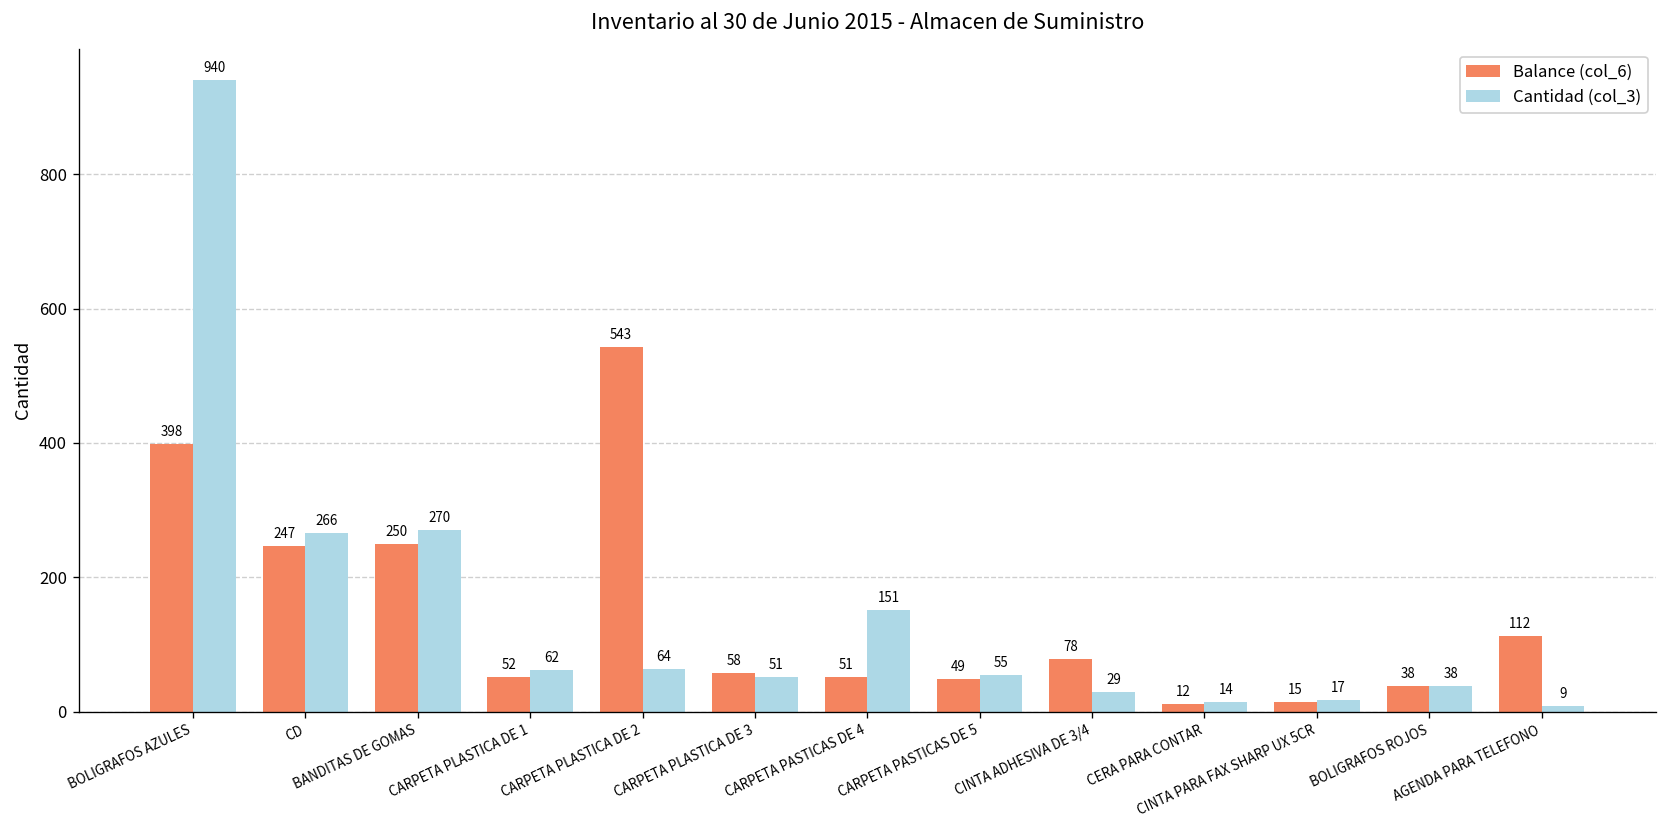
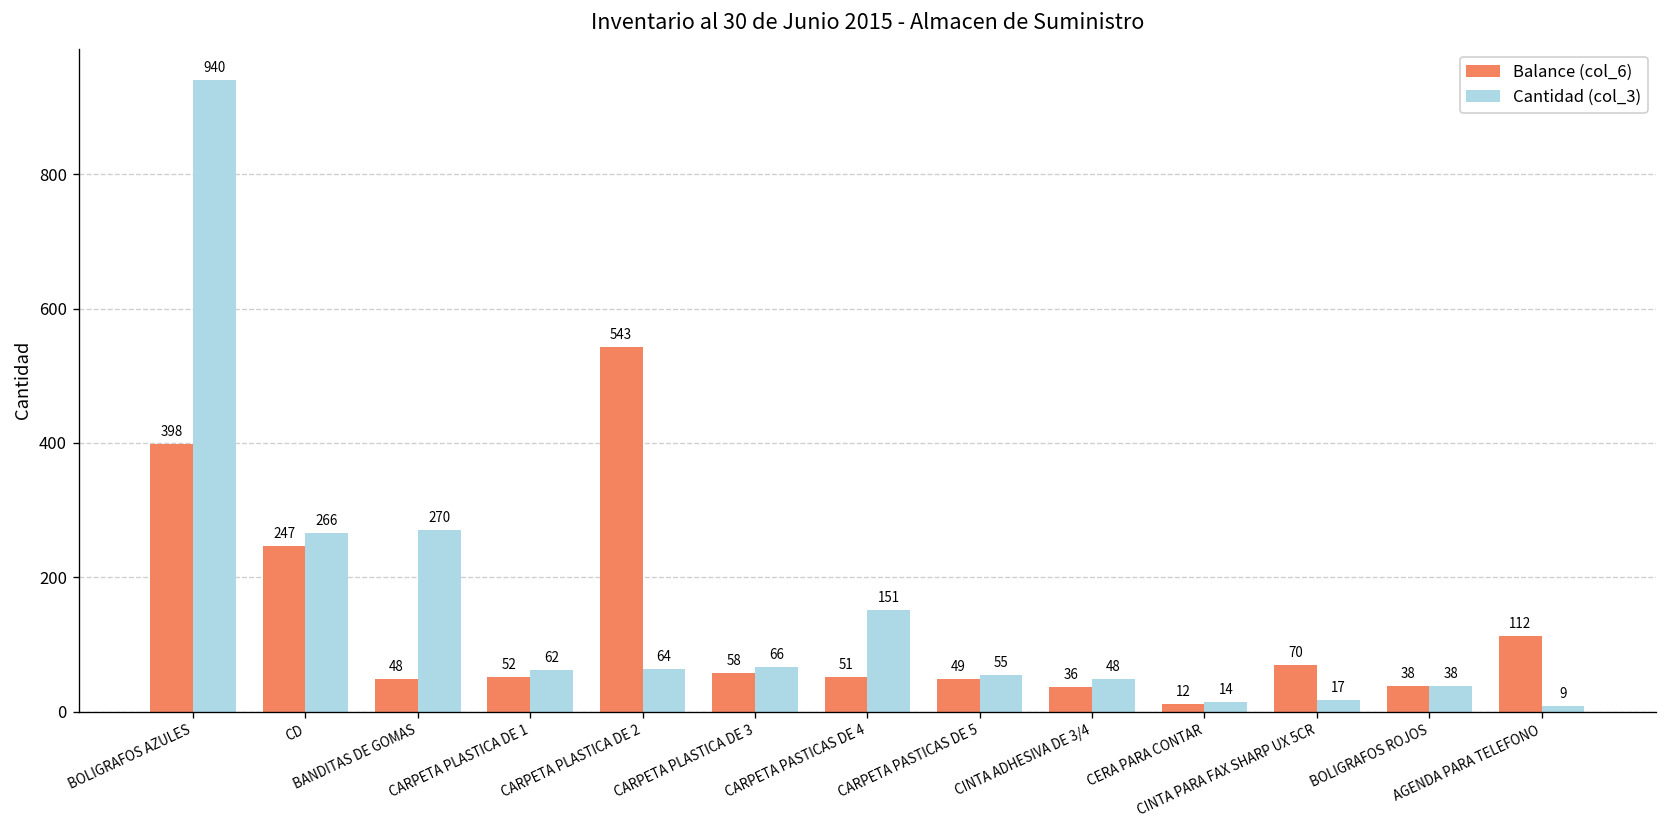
  {
    "Balance (col_6)": {
      "BOLIGRAFOS AZULES": 398,
      "CD": 247,
-     "BANDITAS DE GOMAS": 250,
+     "BANDITAS DE GOMAS": 48,
      "CARPETA PLASTICA DE 1": 52,
      "CARPETA PLASTICA DE 2": 543,
      "CARPETA PLASTICA DE 3": 58,
      "CARPETA PASTICAS DE 4": 51,
      "CARPETA PASTICAS DE 5": 49,
-     "CINTA ADHESIVA DE 3/4": 78,
+     "CINTA ADHESIVA DE 3/4": 36,
      "CERA PARA CONTAR": 12,
-     "CINTA PARA FAX SHARP UX 5CR": 15,
+     "CINTA PARA FAX SHARP UX 5CR": 70,
      "BOLIGRAFOS ROJOS": 38,
      "AGENDA PARA TELEFONO": 112
    },
    "Cantidad (col_3)": {
      "BOLIGRAFOS AZULES": 940,
      "CD": 266,
      "BANDITAS DE GOMAS": 270,
      "CARPETA PLASTICA DE 1": 62,
      "CARPETA PLASTICA DE 2": 64,
-     "CARPETA PLASTICA DE 3": 51,
+     "CARPETA PLASTICA DE 3": 66,
      "CARPETA PASTICAS DE 4": 151,
      "CARPETA PASTICAS DE 5": 55,
-     "CINTA ADHESIVA DE 3/4": 29,
+     "CINTA ADHESIVA DE 3/4": 48,
      "CERA PARA CONTAR": 14,
      "CINTA PARA FAX SHARP UX 5CR": 17,
      "BOLIGRAFOS ROJOS": 38,
      "AGENDA PARA TELEFONO": 9
    }
  }
